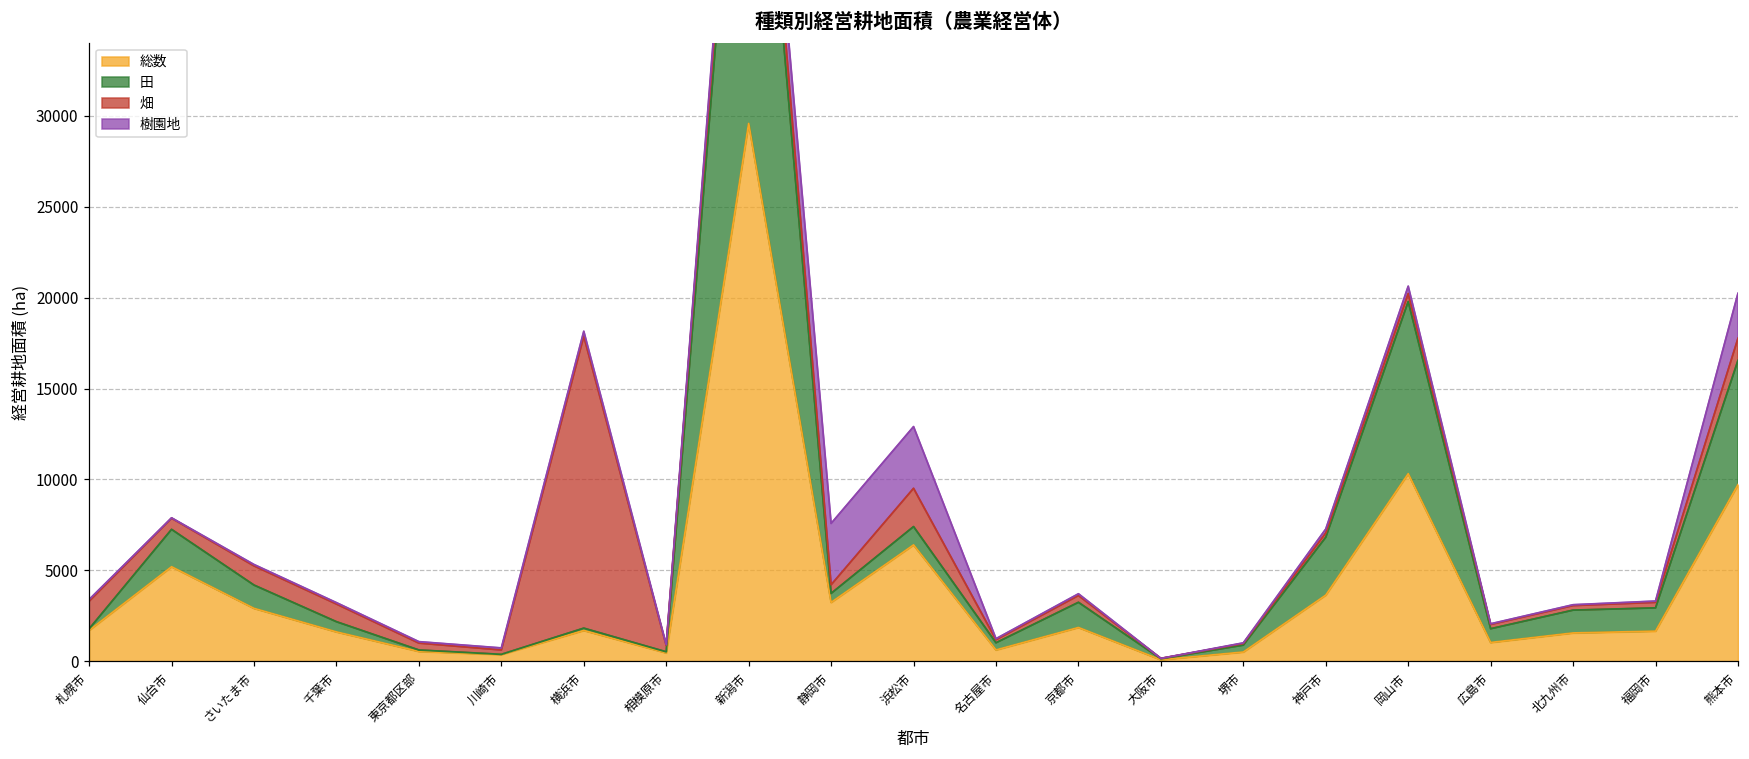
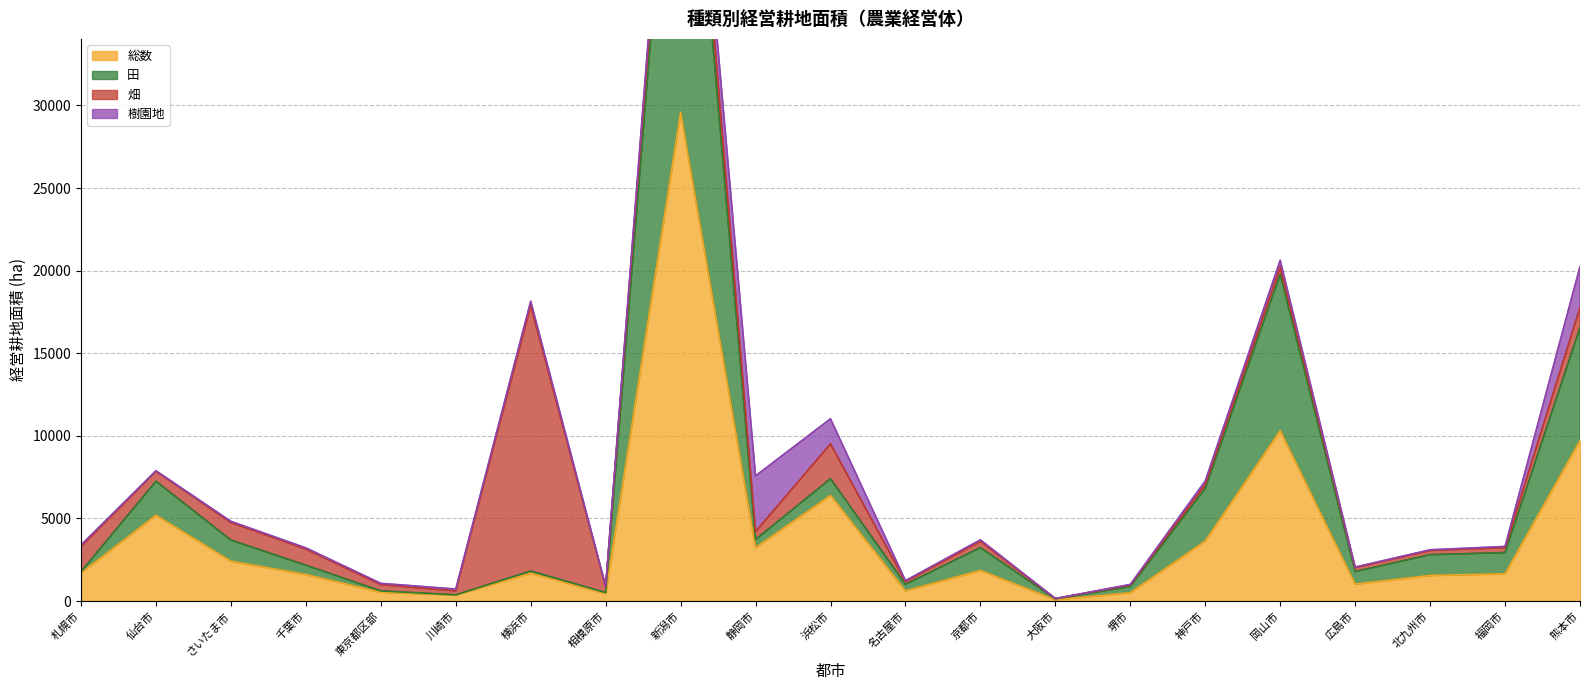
  {
    "総数": {
      "仙台市": 5200,
-     "さいたま市": 2900,
+     "さいたま市": 2400,
      "千葉市": 1600,
      "新潟市": 29600,
      "静岡市": 3200,
      "浜松市": 6400,
      "名古屋市": 600,
      "京都市": 1900,
      "堺市": 500,
      "神戸市": 3600,
      "岡山市": 10300,
      "広島市": 1000,
      "北九州市": 1600,
      "福岡市": 1700,
      "熊本市": 9700
    },
    "田": {
      "仙台市": 2100,
      "さいたま市": 1300,
      "千葉市": 600,
      "静岡市": 500,
      "浜松市": 1000,
      "名古屋市": 400,
      "京都市": 1400,
      "神戸市": 3200,
      "岡山市": 9500,
      "広島市": 800,
      "北九州市": 1300,
      "福岡市": 1300,
      "熊本市": 6800
    },
    "畑": {
      "横浜市": 16100,
      "静岡市": 500,
      "浜松市": 2100,
      "神戸市": 200,
      "岡山市": 400,
      "熊本市": 1200
    },
    "樹園地": {
      "横浜市": 300,
      "静岡市": 3400,
-     "浜松市": 3400,
+     "浜松市": 1500,
      "神戸市": 200,
      "岡山市": 400,
      "熊本市": 2500
    }
  }
